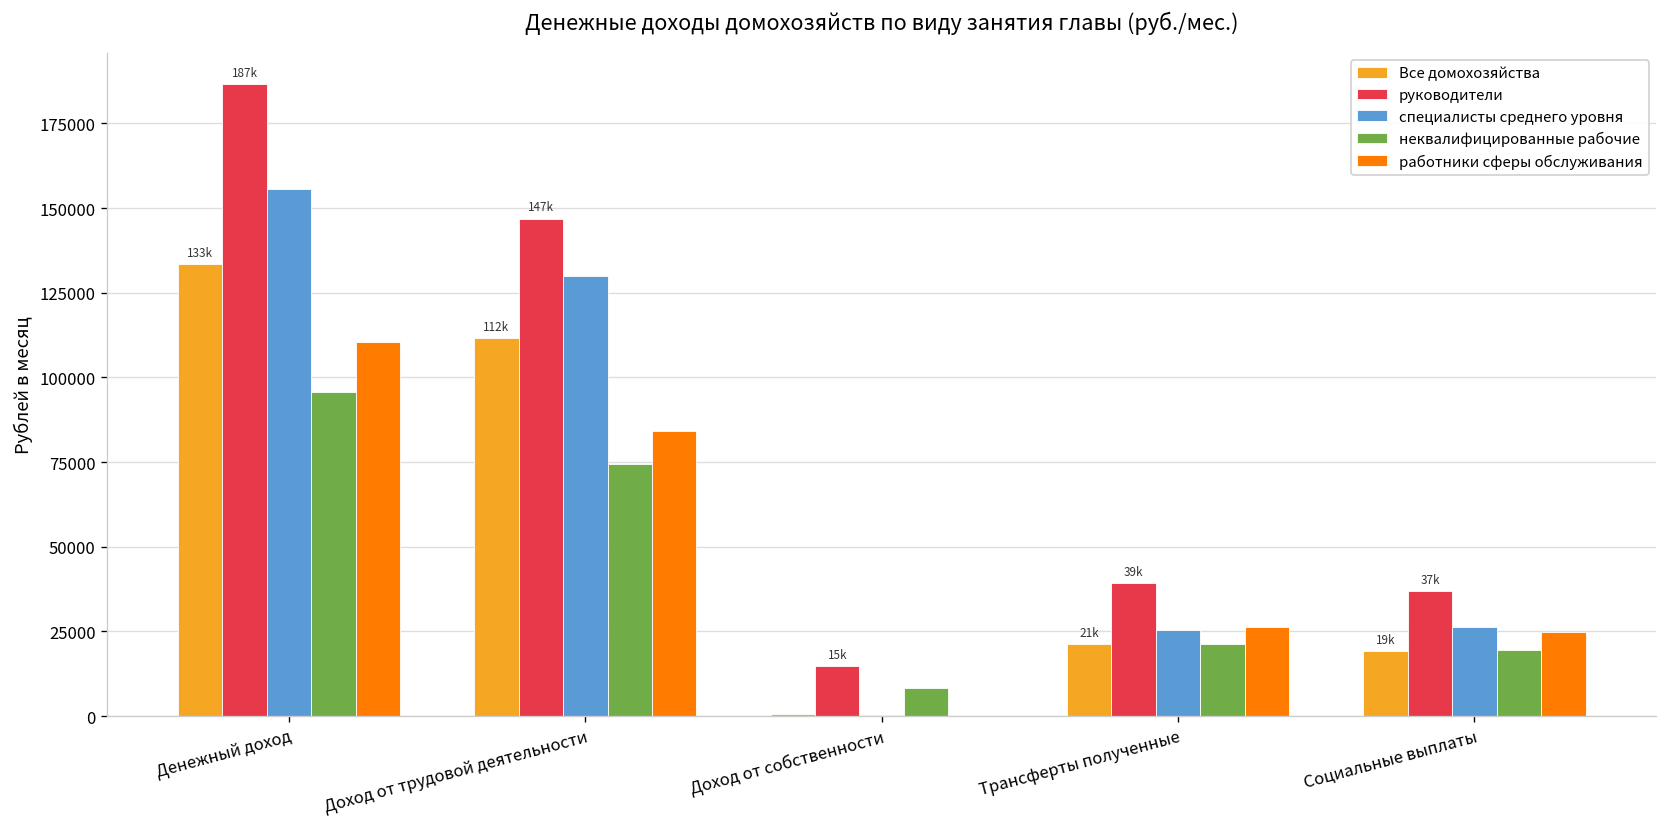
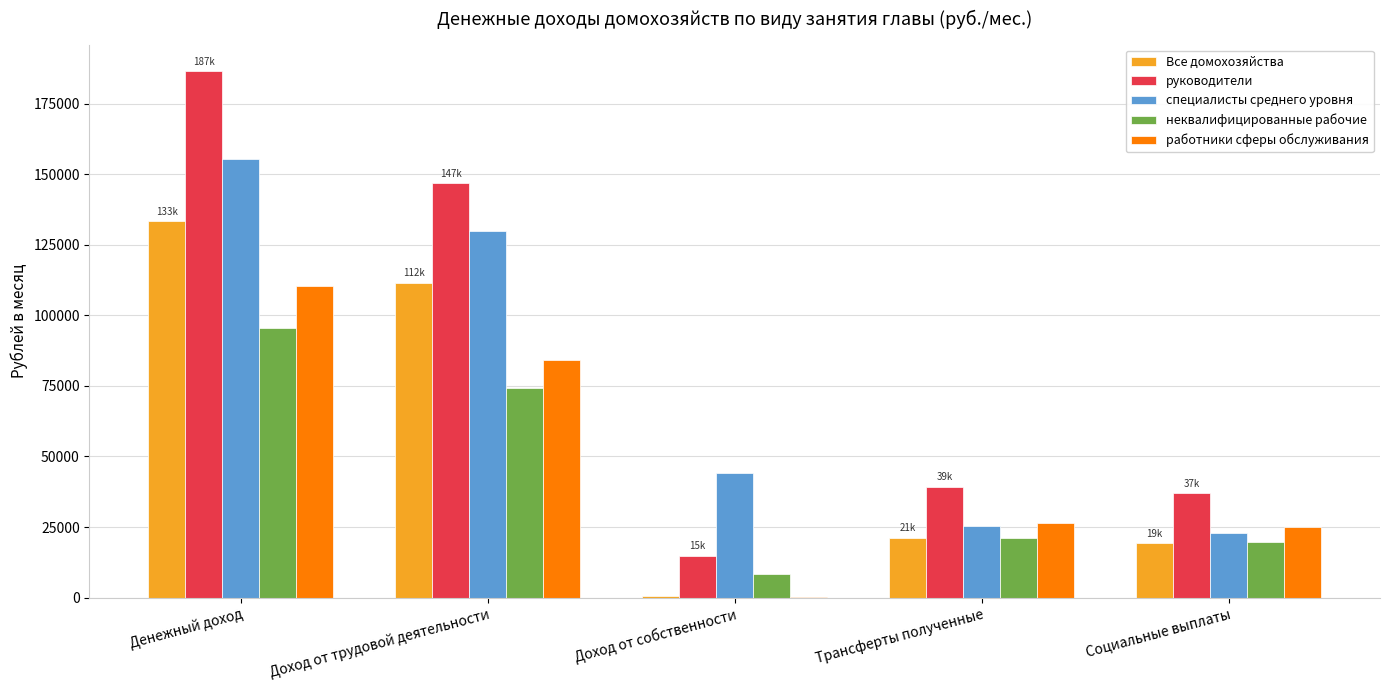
  {
    "руководители": {
      "Денежный доход": "187k",
      "Доход от трудовой деятельности": "147k",
      "Доход от собственности": "15k",
      "Трансферты полученные": "39k",
      "Социальные выплаты": "37k"
    },
    "специалисты среднего уровня": {
      "Денежный доход": "156000",
      "Доход от трудовой деятельности": "130000",
-     "Доход от собственности": "0",
+     "Доход от собственности": "44000",
      "Трансферты полученные": "25000",
-     "Социальные выплаты": "26000"
+     "Социальные выплаты": "23000"
    },
    "неквалифицированные рабочие": {
      "Денежный доход": "96000",
      "Доход от трудовой деятельности": "74000",
      "Доход от собственности": "8000",
      "Трансферты полученные": "21000",
      "Социальные выплаты": "20000"
    }
  }
